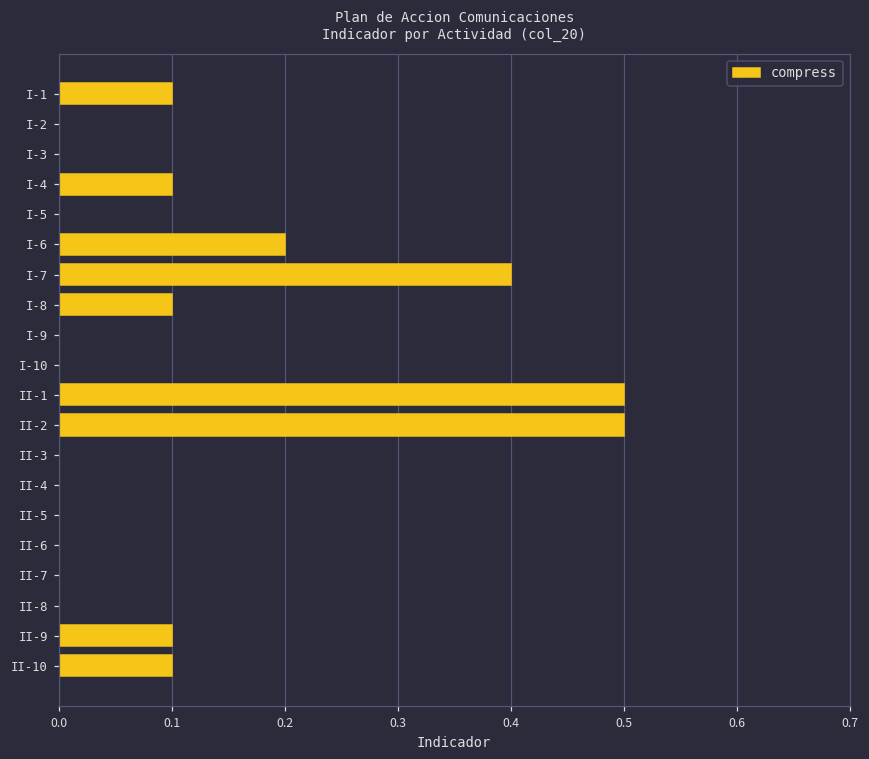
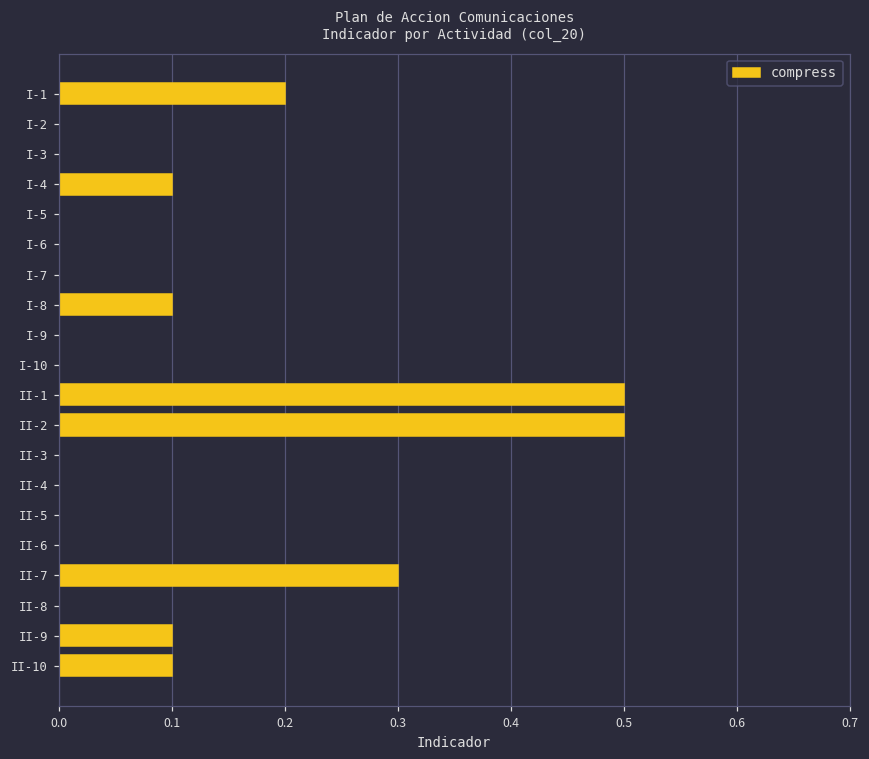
  {
-   "I-1": 0.1,
+   "I-1": 0.2,
    "I-2": 0.0,
    "I-3": 0.0,
    "I-4": 0.1,
    "I-5": 0.0,
-   "I-6": 0.2,
-   "I-7": 0.4,
+   "I-6": 0.0,
+   "I-7": 0.0,
    "I-8": 0.1,
    "I-9": 0.0,
    "I-10": 0.0,
    "II-1": 0.5,
    "II-2": 0.5,
    "II-3": 0.0,
    "II-4": 0.0,
    "II-5": 0.0,
    "II-6": 0.0,
-   "II-7": 0.0,
+   "II-7": 0.3,
    "II-8": 0.0,
    "II-9": 0.1,
    "II-10": 0.1
  }
